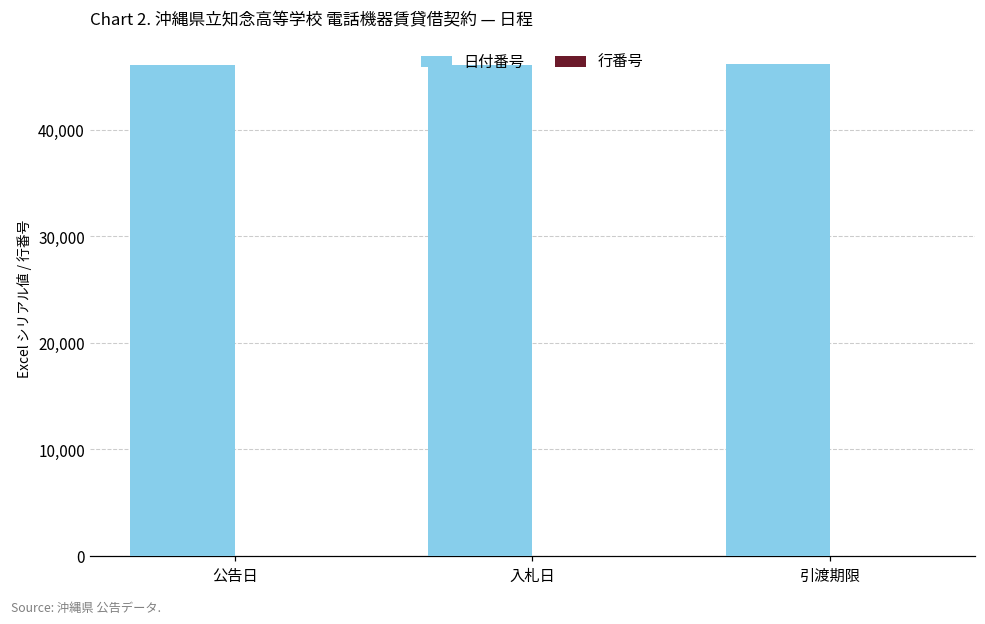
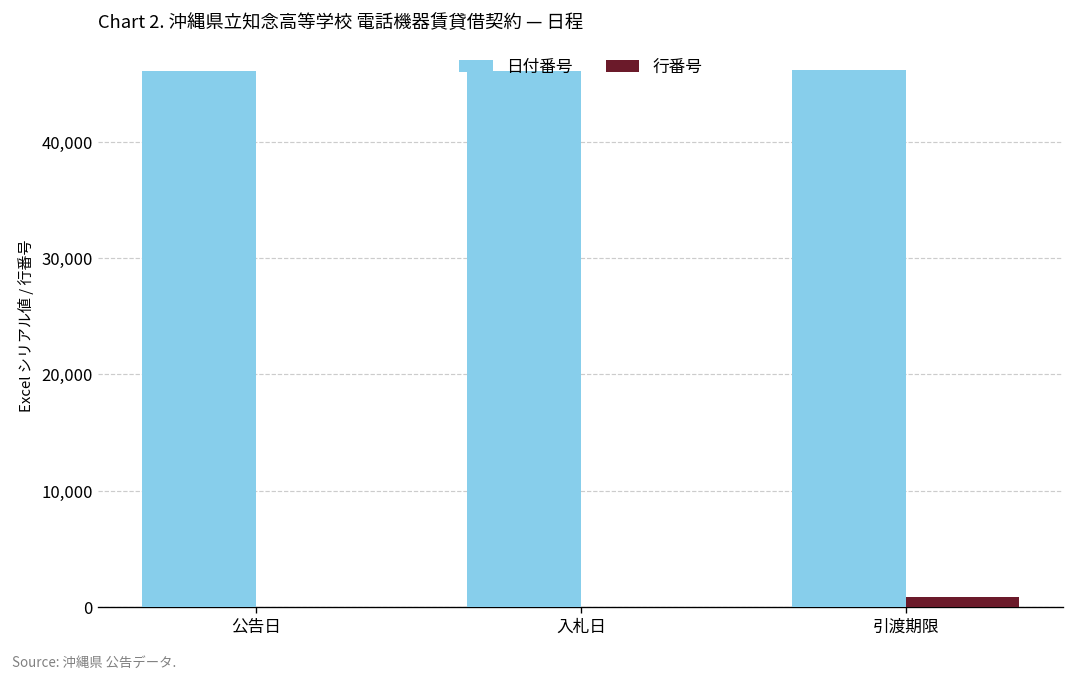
  {
    "日付番号": {
      "公告日": "46,000",
      "入札日": "46,000",
      "引渡期限": "46,000"
    },
    "行番号": {
-     "引渡期限": "0"
+     "引渡期限": "1,000"
    }
  }
